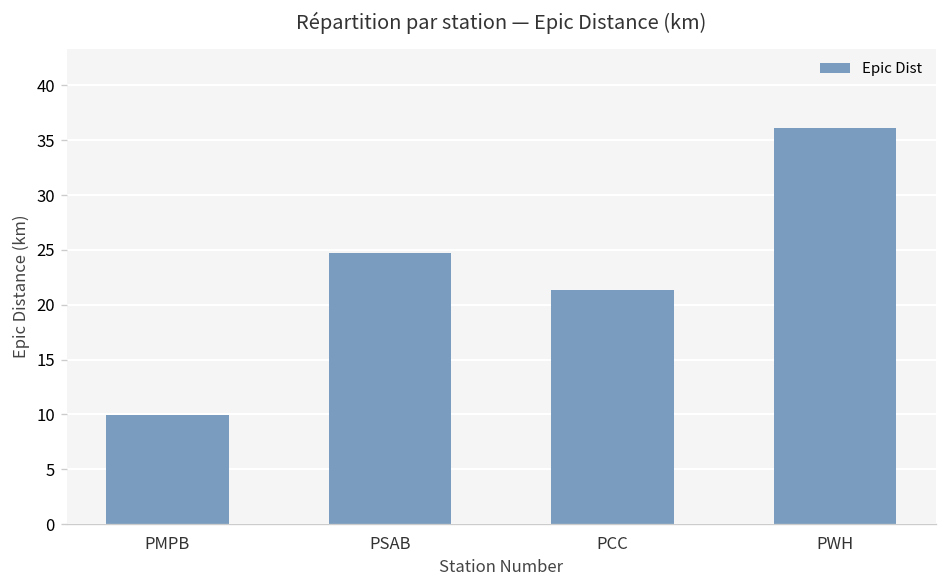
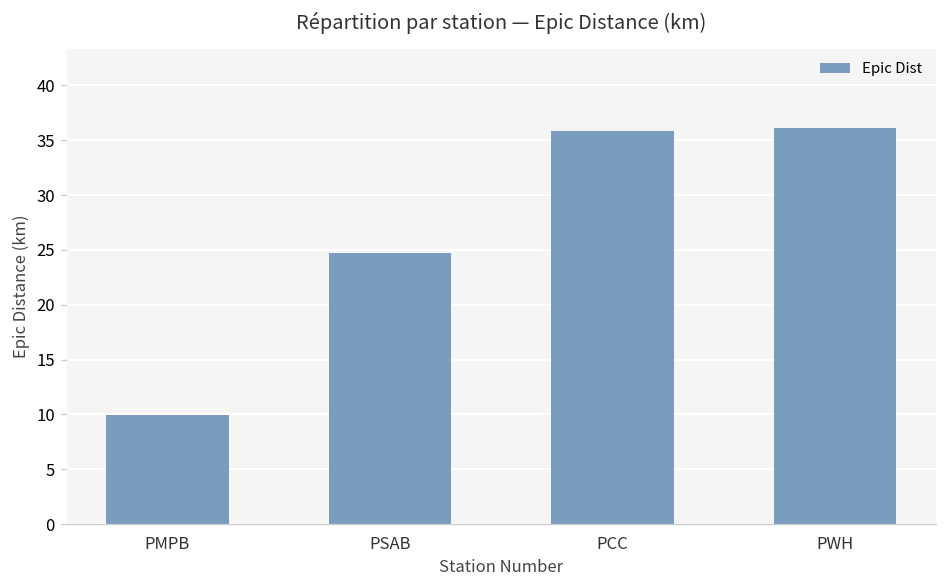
  {
    "PMPB": 10,
    "PSAB": 25,
-   "PCC": 21,
+   "PCC": 36,
    "PWH": 36
  }
